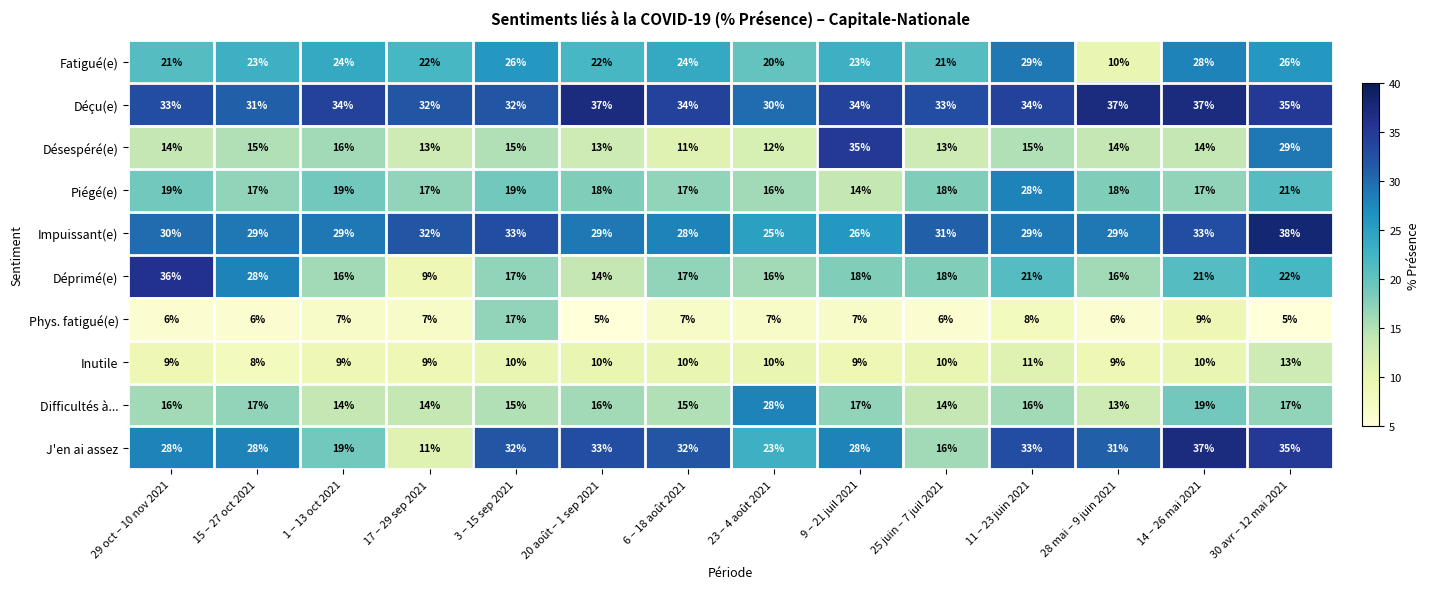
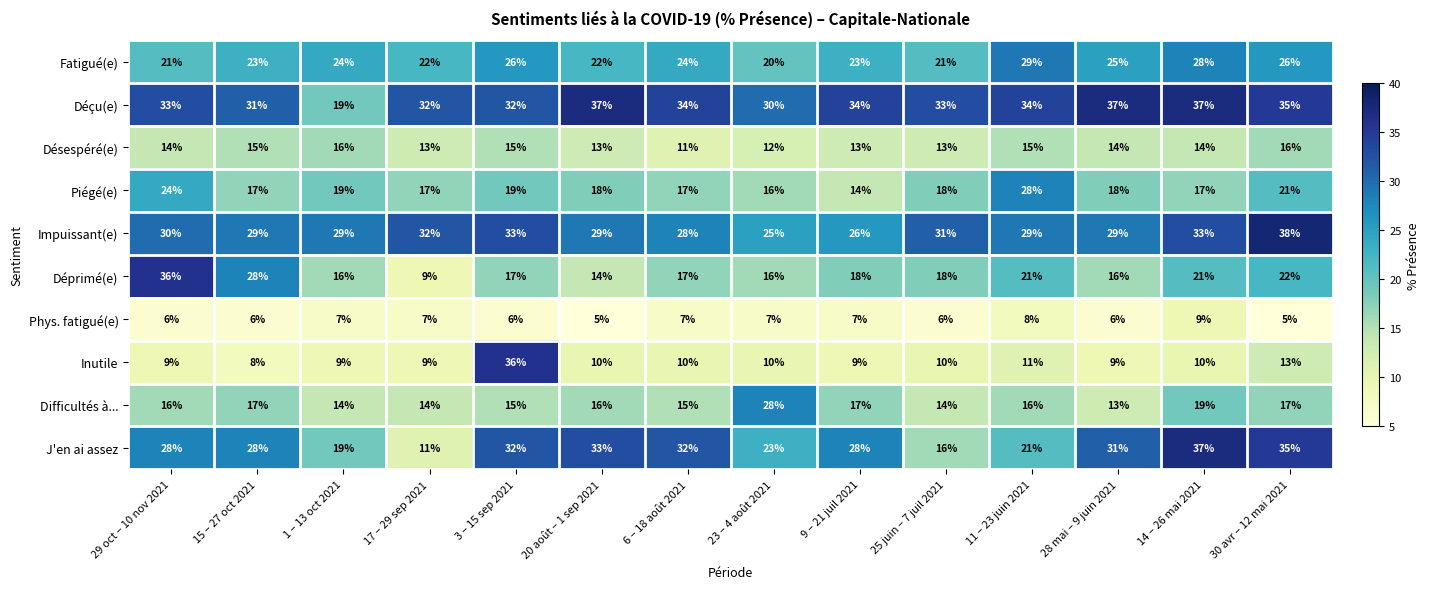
  {
    "Fatigué(e)": {
      "29 oct – 10 nov 2021": "21%",
      "15 – 27 oct 2021": "23%",
      "1 – 13 oct 2021": "24%",
      "17 – 29 sep 2021": "22%",
      "3 – 15 sep 2021": "26%",
      "20 août – 1 sep 2021": "22%",
      "6 – 18 août 2021": "24%",
      "23 – 4 août 2021": "20%",
      "9 – 21 juil 2021": "23%",
      "25 juin – 7 juil 2021": "21%",
      "11 – 23 juin 2021": "29%",
-     "28 mai – 9 juin 2021": "10%",
+     "28 mai – 9 juin 2021": "25%",
      "14 – 26 mai 2021": "28%",
      "30 avr – 12 mai 2021": "26%"
    },
    "Déçu(e)": {
      "29 oct – 10 nov 2021": "33%",
      "15 – 27 oct 2021": "31%",
-     "1 – 13 oct 2021": "34%",
+     "1 – 13 oct 2021": "19%",
      "17 – 29 sep 2021": "32%",
      "3 – 15 sep 2021": "32%",
      "20 août – 1 sep 2021": "37%",
      "6 – 18 août 2021": "34%",
      "23 – 4 août 2021": "30%",
      "9 – 21 juil 2021": "34%",
      "25 juin – 7 juil 2021": "33%",
      "11 – 23 juin 2021": "34%",
      "28 mai – 9 juin 2021": "37%",
      "14 – 26 mai 2021": "37%",
      "30 avr – 12 mai 2021": "35%"
    },
    "Désespéré(e)": {
      "29 oct – 10 nov 2021": "14%",
      "15 – 27 oct 2021": "15%",
      "1 – 13 oct 2021": "16%",
      "17 – 29 sep 2021": "13%",
      "3 – 15 sep 2021": "15%",
      "20 août – 1 sep 2021": "13%",
      "6 – 18 août 2021": "11%",
      "23 – 4 août 2021": "12%",
-     "9 – 21 juil 2021": "35%",
+     "9 – 21 juil 2021": "13%",
      "25 juin – 7 juil 2021": "13%",
      "11 – 23 juin 2021": "15%",
      "28 mai – 9 juin 2021": "14%",
      "14 – 26 mai 2021": "14%",
-     "30 avr – 12 mai 2021": "29%"
+     "30 avr – 12 mai 2021": "16%"
    },
    "Piégé(e)": {
-     "29 oct – 10 nov 2021": "19%",
+     "29 oct – 10 nov 2021": "24%",
      "15 – 27 oct 2021": "17%",
      "1 – 13 oct 2021": "19%",
      "17 – 29 sep 2021": "17%",
      "3 – 15 sep 2021": "19%",
      "20 août – 1 sep 2021": "18%",
      "6 – 18 août 2021": "17%",
      "23 – 4 août 2021": "16%",
      "9 – 21 juil 2021": "14%",
      "25 juin – 7 juil 2021": "18%",
      "11 – 23 juin 2021": "28%",
      "28 mai – 9 juin 2021": "18%",
      "14 – 26 mai 2021": "17%",
      "30 avr – 12 mai 2021": "21%"
    },
    "Impuissant(e)": {
      "29 oct – 10 nov 2021": "30%",
      "15 – 27 oct 2021": "29%",
      "1 – 13 oct 2021": "29%",
      "17 – 29 sep 2021": "32%",
      "3 – 15 sep 2021": "33%",
      "20 août – 1 sep 2021": "29%",
      "6 – 18 août 2021": "28%",
      "23 – 4 août 2021": "25%",
      "9 – 21 juil 2021": "26%",
      "25 juin – 7 juil 2021": "31%",
      "11 – 23 juin 2021": "29%",
      "28 mai – 9 juin 2021": "29%",
      "14 – 26 mai 2021": "33%",
      "30 avr – 12 mai 2021": "38%"
    },
    "Déprimé(e)": {
      "29 oct – 10 nov 2021": "36%",
      "15 – 27 oct 2021": "28%",
      "1 – 13 oct 2021": "16%",
      "17 – 29 sep 2021": "9%",
      "3 – 15 sep 2021": "17%",
      "20 août – 1 sep 2021": "14%",
      "6 – 18 août 2021": "17%",
      "23 – 4 août 2021": "16%",
      "9 – 21 juil 2021": "18%",
      "25 juin – 7 juil 2021": "18%",
      "11 – 23 juin 2021": "21%",
      "28 mai – 9 juin 2021": "16%",
      "14 – 26 mai 2021": "21%",
      "30 avr – 12 mai 2021": "22%"
    },
    "Phys. fatigué(e)": {
      "29 oct – 10 nov 2021": "6%",
      "15 – 27 oct 2021": "6%",
      "1 – 13 oct 2021": "7%",
      "17 – 29 sep 2021": "7%",
-     "3 – 15 sep 2021": "17%",
+     "3 – 15 sep 2021": "6%",
      "20 août – 1 sep 2021": "5%",
      "6 – 18 août 2021": "7%",
      "23 – 4 août 2021": "7%",
      "9 – 21 juil 2021": "7%",
      "25 juin – 7 juil 2021": "6%",
      "11 – 23 juin 2021": "8%",
      "28 mai – 9 juin 2021": "6%",
      "14 – 26 mai 2021": "9%",
      "30 avr – 12 mai 2021": "5%"
    },
    "Inutile": {
      "29 oct – 10 nov 2021": "9%",
      "15 – 27 oct 2021": "8%",
      "1 – 13 oct 2021": "9%",
      "17 – 29 sep 2021": "9%",
-     "3 – 15 sep 2021": "10%",
+     "3 – 15 sep 2021": "36%",
      "20 août – 1 sep 2021": "10%",
      "6 – 18 août 2021": "10%",
      "23 – 4 août 2021": "10%",
      "9 – 21 juil 2021": "9%",
      "25 juin – 7 juil 2021": "10%",
      "11 – 23 juin 2021": "11%",
      "28 mai – 9 juin 2021": "9%",
      "14 – 26 mai 2021": "10%",
      "30 avr – 12 mai 2021": "13%"
    },
    "Difficultés à...": {
      "29 oct – 10 nov 2021": "16%",
      "15 – 27 oct 2021": "17%",
      "1 – 13 oct 2021": "14%",
      "17 – 29 sep 2021": "14%",
      "3 – 15 sep 2021": "15%",
      "20 août – 1 sep 2021": "16%",
      "6 – 18 août 2021": "15%",
      "23 – 4 août 2021": "28%",
      "9 – 21 juil 2021": "17%",
      "25 juin – 7 juil 2021": "14%",
      "11 – 23 juin 2021": "16%",
      "28 mai – 9 juin 2021": "13%",
      "14 – 26 mai 2021": "19%",
      "30 avr – 12 mai 2021": "17%"
    },
    "J'en ai assez": {
      "29 oct – 10 nov 2021": "28%",
      "15 – 27 oct 2021": "28%",
      "1 – 13 oct 2021": "19%",
      "17 – 29 sep 2021": "11%",
      "3 – 15 sep 2021": "32%",
      "20 août – 1 sep 2021": "33%",
      "6 – 18 août 2021": "32%",
      "23 – 4 août 2021": "23%",
      "9 – 21 juil 2021": "28%",
      "25 juin – 7 juil 2021": "16%",
-     "11 – 23 juin 2021": "33%",
+     "11 – 23 juin 2021": "21%",
      "28 mai – 9 juin 2021": "31%",
      "14 – 26 mai 2021": "37%",
      "30 avr – 12 mai 2021": "35%"
    }
  }
